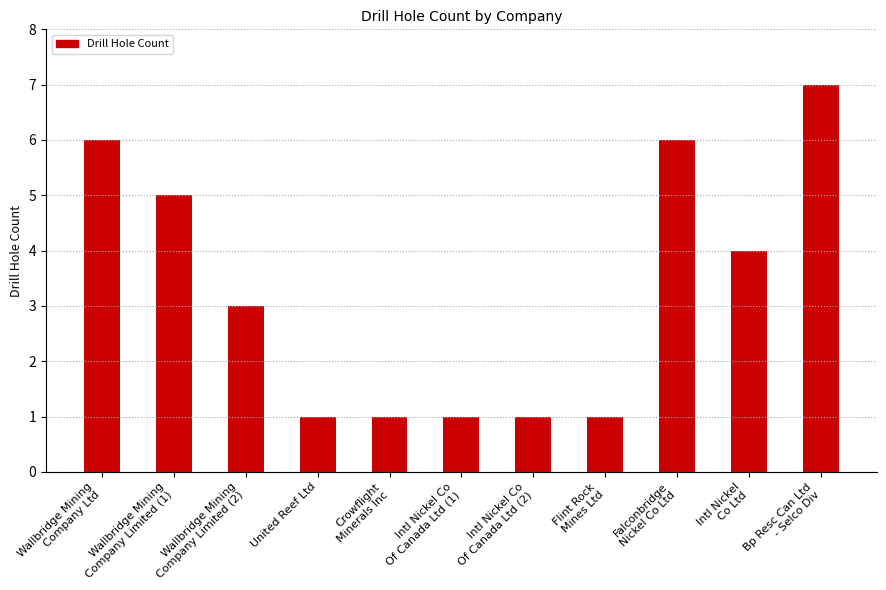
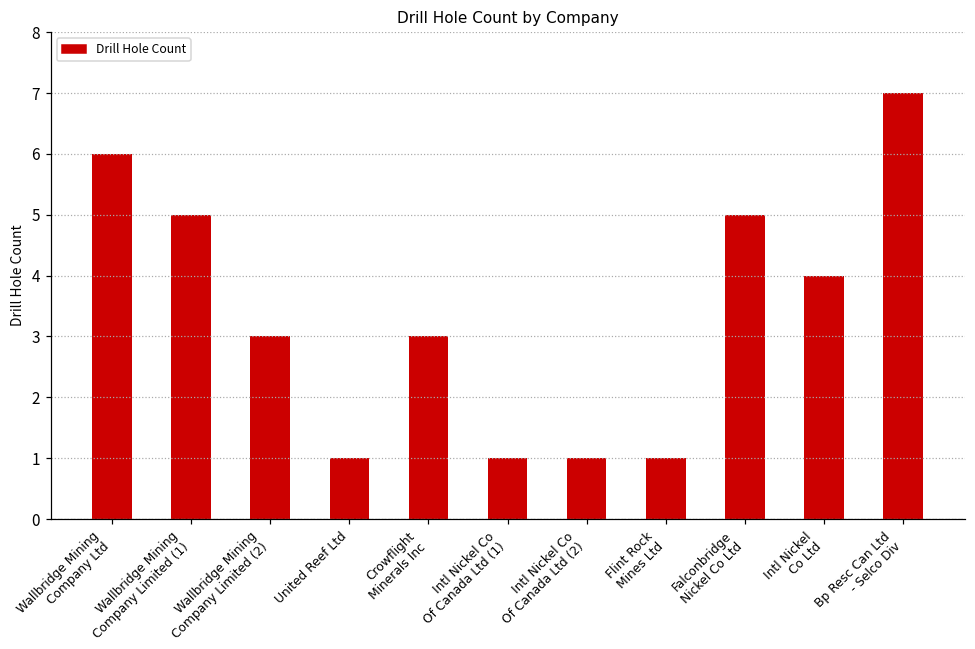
  {
    "Wallbridge Mining Company Ltd": 6,
    "Wallbridge Mining Company Limited (1)": 5,
    "Wallbridge Mining Company Limited (2)": 3,
    "United Reef Ltd": 1,
-   "Crowflight Minerals Inc": 1,
+   "Crowflight Minerals Inc": 3,
    "Intl Nickel Co Of Canada Ltd (1)": 1,
    "Intl Nickel Co Of Canada Ltd (2)": 1,
    "Flint Rock Mines Ltd": 1,
-   "Falconbridge Nickel Co Ltd": 6,
+   "Falconbridge Nickel Co Ltd": 5,
    "Intl Nickel Co Ltd": 4,
    "Bp Resc Can Ltd - Selco Div": 7
  }
